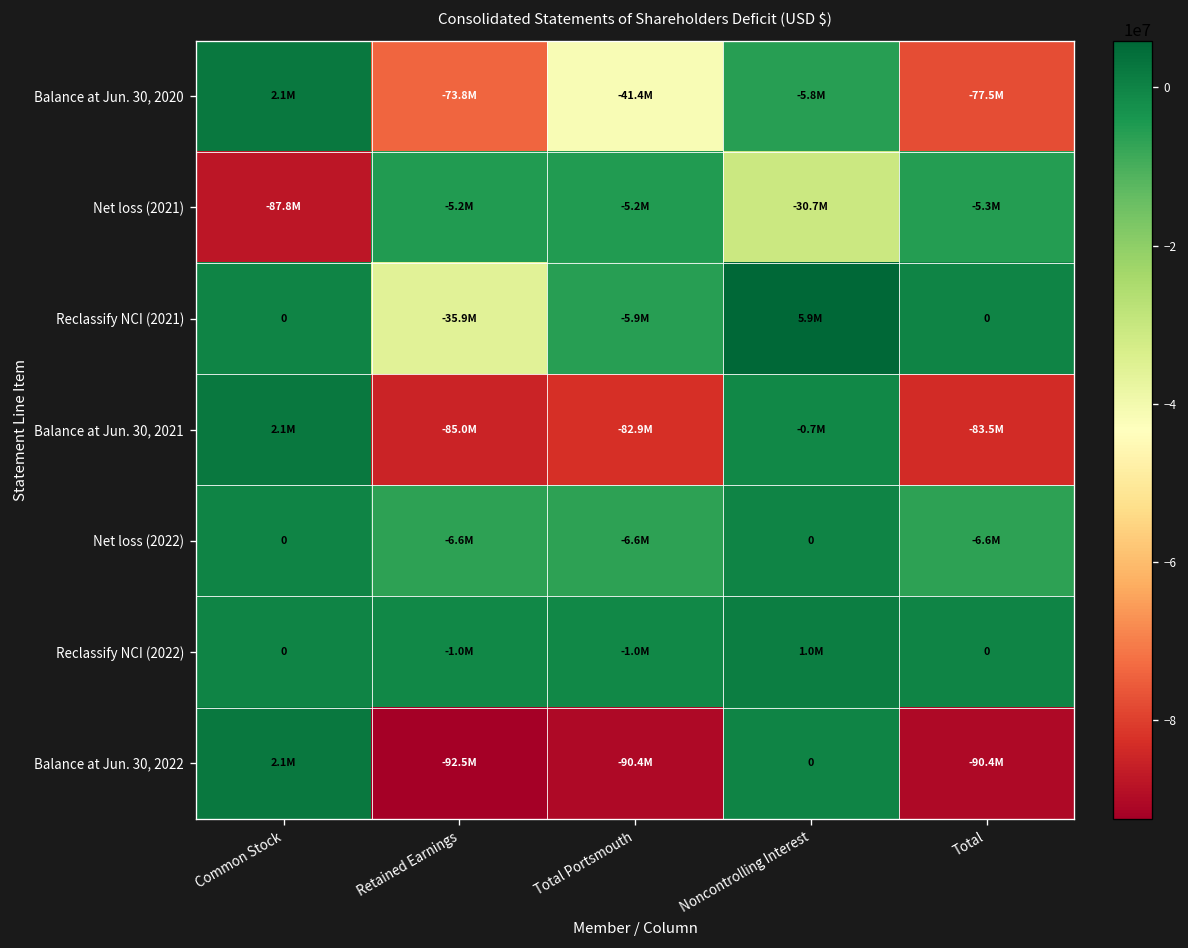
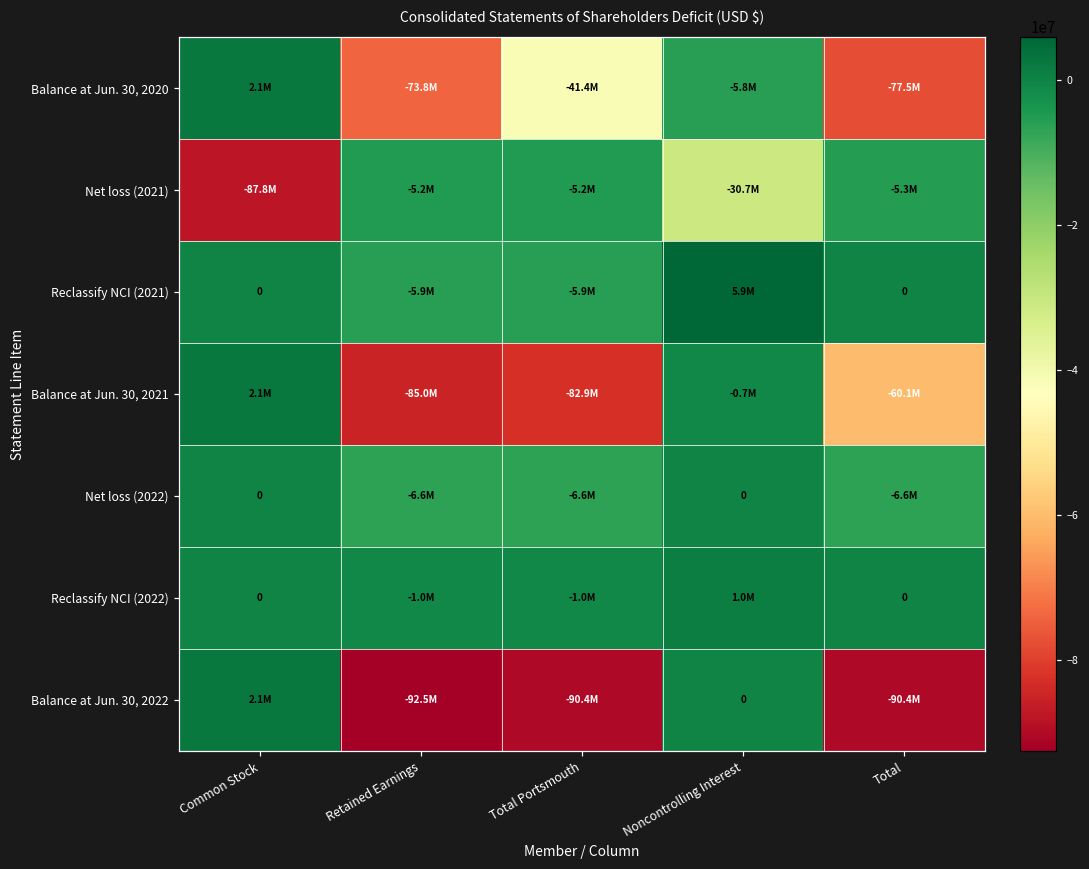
  {
    "Balance at Jun. 30, 2020": {
      "Common Stock": "2.1M",
      "Retained Earnings": "-73.8M",
      "Total Portsmouth": "-41.4M",
      "Noncontrolling Interest": "-5.8M",
      "Total": "-77.5M"
    },
    "Net loss (2021)": {
      "Common Stock": "-87.8M",
      "Retained Earnings": "-5.2M",
      "Total Portsmouth": "-5.2M",
      "Noncontrolling Interest": "-30.7M",
      "Total": "-5.3M"
    },
    "Reclassify NCI (2021)": {
      "Common Stock": "0",
-     "Retained Earnings": "-35.9M",
+     "Retained Earnings": "-5.9M",
      "Total Portsmouth": "-5.9M",
      "Noncontrolling Interest": "5.9M",
      "Total": "0"
    },
    "Balance at Jun. 30, 2021": {
      "Common Stock": "2.1M",
      "Retained Earnings": "-85.0M",
      "Total Portsmouth": "-82.9M",
      "Noncontrolling Interest": "-0.7M",
-     "Total": "-83.5M"
+     "Total": "-60.1M"
    },
    "Net loss (2022)": {
      "Common Stock": "0",
      "Retained Earnings": "-6.6M",
      "Total Portsmouth": "-6.6M",
      "Noncontrolling Interest": "0",
      "Total": "-6.6M"
    },
    "Reclassify NCI (2022)": {
      "Common Stock": "0",
      "Retained Earnings": "-1.0M",
      "Total Portsmouth": "-1.0M",
      "Noncontrolling Interest": "1.0M",
      "Total": "0"
    },
    "Balance at Jun. 30, 2022": {
      "Common Stock": "2.1M",
      "Retained Earnings": "-92.5M",
      "Total Portsmouth": "-90.4M",
      "Noncontrolling Interest": "0",
      "Total": "-90.4M"
    }
  }
